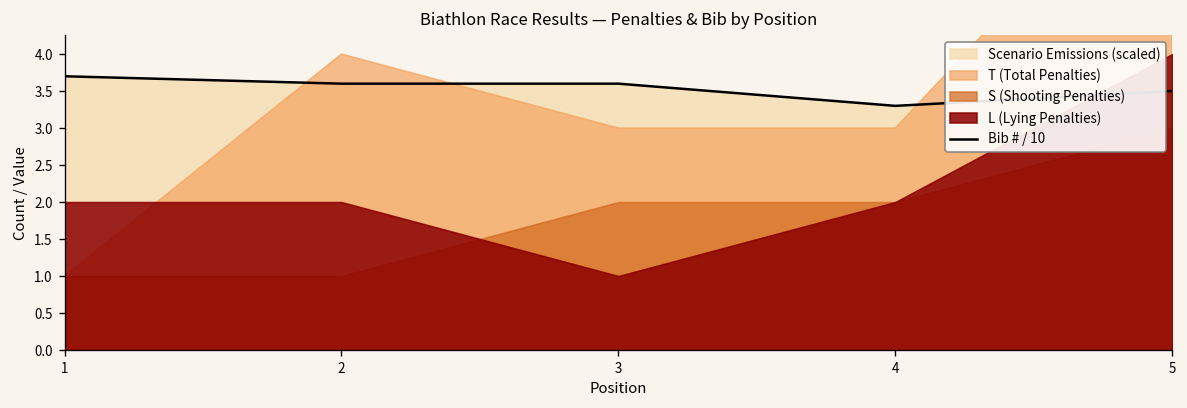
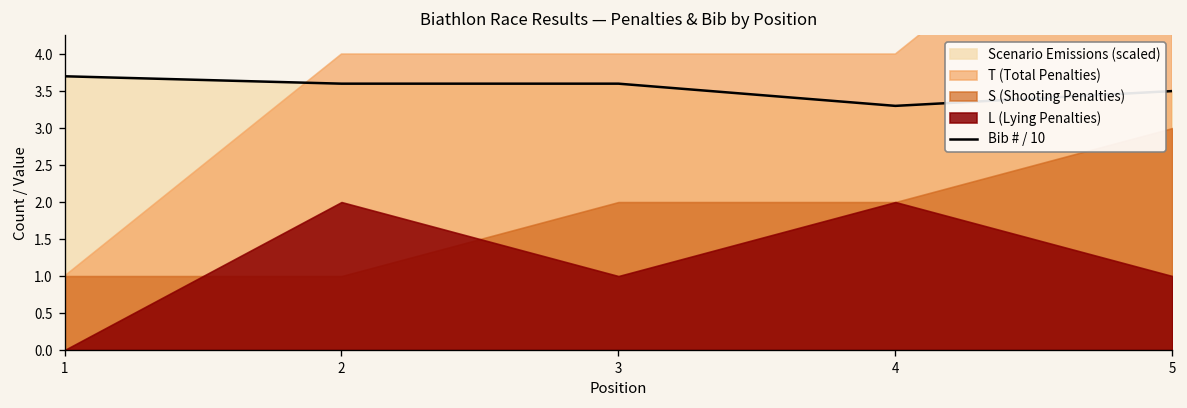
  {
    "Scenario Emissions (scaled)": {
      "1": 3.7,
      "2": 3.6,
      "3": 3.6,
      "4": 3.3,
      "5": 3.5
    },
    "T (Total Penalties)": {
      "2": 4,
-     "3": 3,
-     "4": 3
+     "3": 4,
+     "4": 4
    },
    "S (Shooting Penalties)": {
      "2": 1,
      "3": 2,
      "5": 3
    },
    "L (Lying Penalties)": {
-     "1": 2,
+     "1": 0,
      "2": 2,
      "3": 1,
-     "5": 4
+     "5": 1
    }
  }
